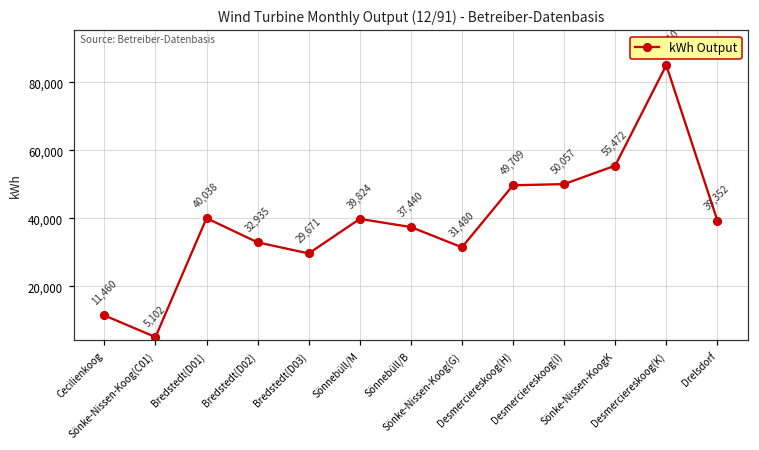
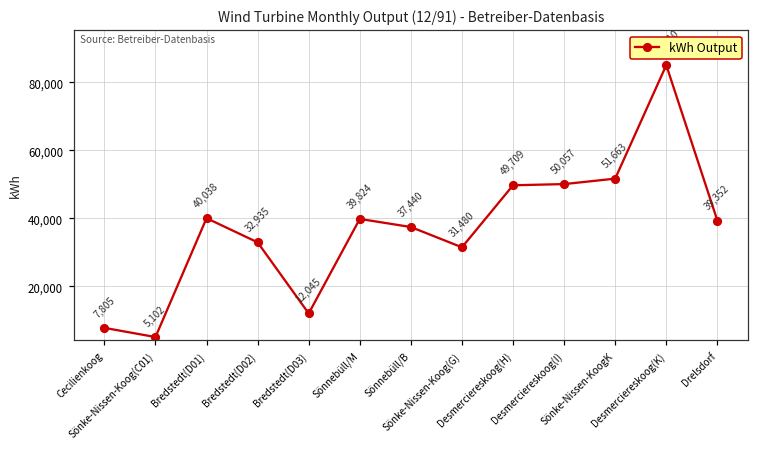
  {
-   "Cecilienkoog": "11,460",
+   "Cecilienkoog": "7,805",
    "Sönke-Nissen-Koog(C01)": "5,102",
    "Bredstedt(D01)": "40,038",
    "Bredstedt(D02)": "32,935",
-   "Bredstedt(D03)": "29,671",
+   "Bredstedt(D03)": "12,045",
    "Sönnebüll/M": "39,824",
    "Sönnebüll/B": "37,440",
    "Sönke-Nissen-Koog(G)": "31,480",
    "Desmerciereskoog(H)": "49,709",
    "Desmerciereskoog(I)": "50,057",
-   "Sönke-Nissen-KoogK": "55,472",
+   "Sönke-Nissen-KoogK": "51,663",
    "Drelsdorf": "39,352"
  }
